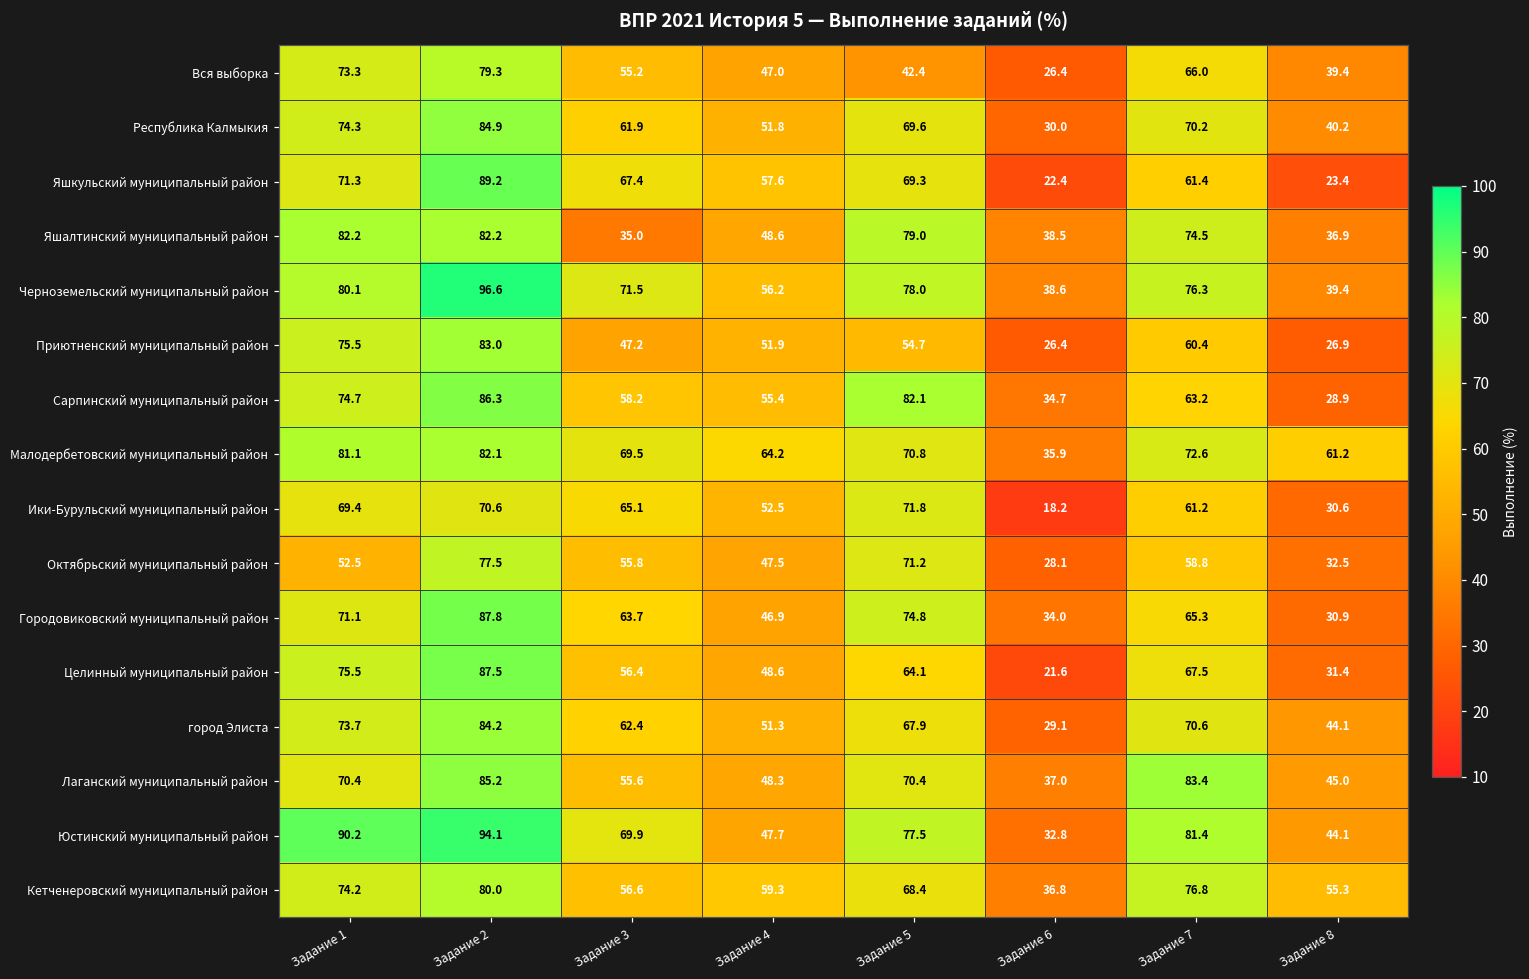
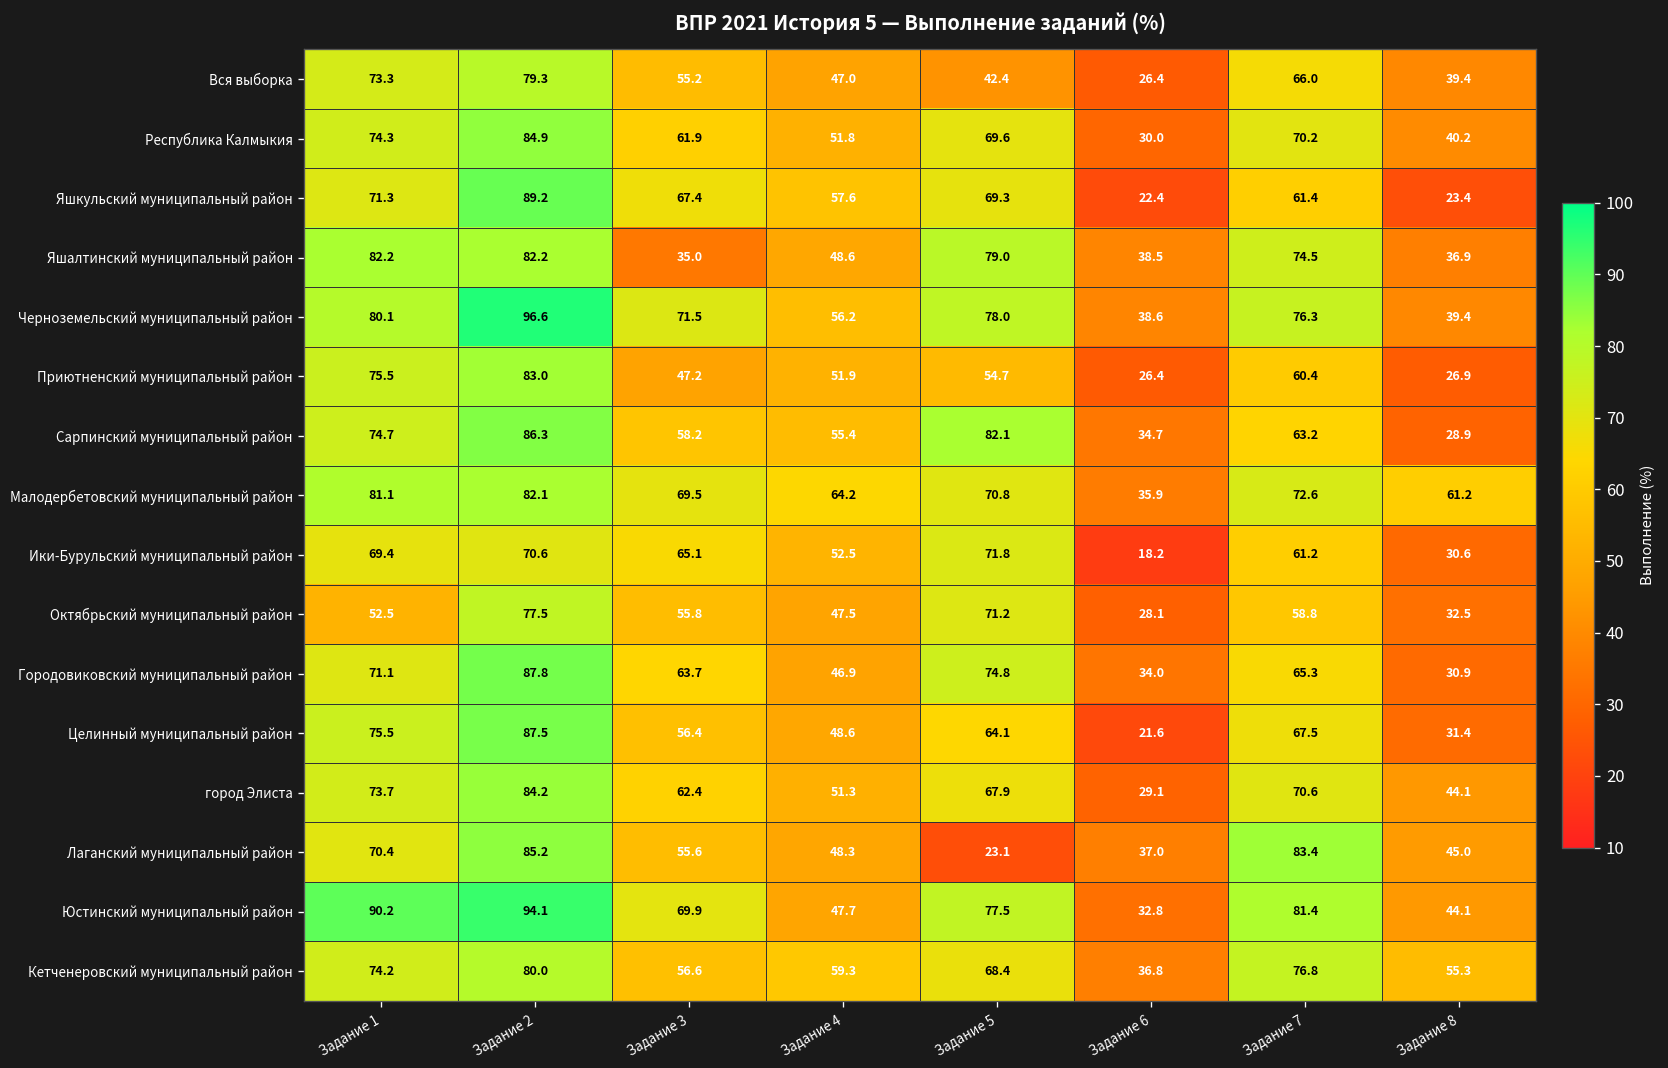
  {
    "Вся выборка": {
      "Задание 1": 73.3,
      "Задание 2": 79.3,
      "Задание 3": 55.2,
      "Задание 4": 47.0,
      "Задание 5": 42.4,
      "Задание 6": 26.4,
      "Задание 7": 66.0,
      "Задание 8": 39.4
    },
    "Республика Калмыкия": {
      "Задание 1": 74.3,
      "Задание 2": 84.9,
      "Задание 3": 61.9,
      "Задание 4": 51.8,
      "Задание 5": 69.6,
      "Задание 6": 30.0,
      "Задание 7": 70.2,
      "Задание 8": 40.2
    },
    "Яшкульский муниципальный район": {
      "Задание 1": 71.3,
      "Задание 2": 89.2,
      "Задание 3": 67.4,
      "Задание 4": 57.6,
      "Задание 5": 69.3,
      "Задание 6": 22.4,
      "Задание 7": 61.4,
      "Задание 8": 23.4
    },
    "Яшалтинский муниципальный район": {
      "Задание 1": 82.2,
      "Задание 2": 82.2,
      "Задание 3": 35.0,
      "Задание 4": 48.6,
      "Задание 5": 79.0,
      "Задание 6": 38.5,
      "Задание 7": 74.5,
      "Задание 8": 36.9
    },
    "Черноземельский муниципальный район": {
      "Задание 1": 80.1,
      "Задание 2": 96.6,
      "Задание 3": 71.5,
      "Задание 4": 56.2,
      "Задание 5": 78.0,
      "Задание 6": 38.6,
      "Задание 7": 76.3,
      "Задание 8": 39.4
    },
    "Приютненский муниципальный район": {
      "Задание 1": 75.5,
      "Задание 2": 83.0,
      "Задание 3": 47.2,
      "Задание 4": 51.9,
      "Задание 5": 54.7,
      "Задание 6": 26.4,
      "Задание 7": 60.4,
      "Задание 8": 26.9
    },
    "Сарпинский муниципальный район": {
      "Задание 1": 74.7,
      "Задание 2": 86.3,
      "Задание 3": 58.2,
      "Задание 4": 55.4,
      "Задание 5": 82.1,
      "Задание 6": 34.7,
      "Задание 7": 63.2,
      "Задание 8": 28.9
    },
    "Малодербетовский муниципальный район": {
      "Задание 1": 81.1,
      "Задание 2": 82.1,
      "Задание 3": 69.5,
      "Задание 4": 64.2,
      "Задание 5": 70.8,
      "Задание 6": 35.9,
      "Задание 7": 72.6,
      "Задание 8": 61.2
    },
    "Ики-Бурульский муниципальный район": {
      "Задание 1": 69.4,
      "Задание 2": 70.6,
      "Задание 3": 65.1,
      "Задание 4": 52.5,
      "Задание 5": 71.8,
      "Задание 6": 18.2,
      "Задание 7": 61.2,
      "Задание 8": 30.6
    },
    "Октябрьский муниципальный район": {
      "Задание 1": 52.5,
      "Задание 2": 77.5,
      "Задание 3": 55.8,
      "Задание 4": 47.5,
      "Задание 5": 71.2,
      "Задание 6": 28.1,
      "Задание 7": 58.8,
      "Задание 8": 32.5
    },
    "Городовиковский муниципальный район": {
      "Задание 1": 71.1,
      "Задание 2": 87.8,
      "Задание 3": 63.7,
      "Задание 4": 46.9,
      "Задание 5": 74.8,
      "Задание 6": 34.0,
      "Задание 7": 65.3,
      "Задание 8": 30.9
    },
    "Целинный муниципальный район": {
      "Задание 1": 75.5,
      "Задание 2": 87.5,
      "Задание 3": 56.4,
      "Задание 4": 48.6,
      "Задание 5": 64.1,
      "Задание 6": 21.6,
      "Задание 7": 67.5,
      "Задание 8": 31.4
    },
    "город Элиста": {
      "Задание 1": 73.7,
      "Задание 2": 84.2,
      "Задание 3": 62.4,
      "Задание 4": 51.3,
      "Задание 5": 67.9,
      "Задание 6": 29.1,
      "Задание 7": 70.6,
      "Задание 8": 44.1
    },
    "Лаганский муниципальный район": {
      "Задание 1": 70.4,
      "Задание 2": 85.2,
      "Задание 3": 55.6,
      "Задание 4": 48.3,
-     "Задание 5": 70.4,
+     "Задание 5": 23.1,
      "Задание 6": 37.0,
      "Задание 7": 83.4,
      "Задание 8": 45.0
    },
    "Юстинский муниципальный район": {
      "Задание 1": 90.2,
      "Задание 2": 94.1,
      "Задание 3": 69.9,
      "Задание 4": 47.7,
      "Задание 5": 77.5,
      "Задание 6": 32.8,
      "Задание 7": 81.4,
      "Задание 8": 44.1
    },
    "Кетченеровский муниципальный район": {
      "Задание 1": 74.2,
      "Задание 2": 80.0,
      "Задание 3": 56.6,
      "Задание 4": 59.3,
      "Задание 5": 68.4,
      "Задание 6": 36.8,
      "Задание 7": 76.8,
      "Задание 8": 55.3
    }
  }
